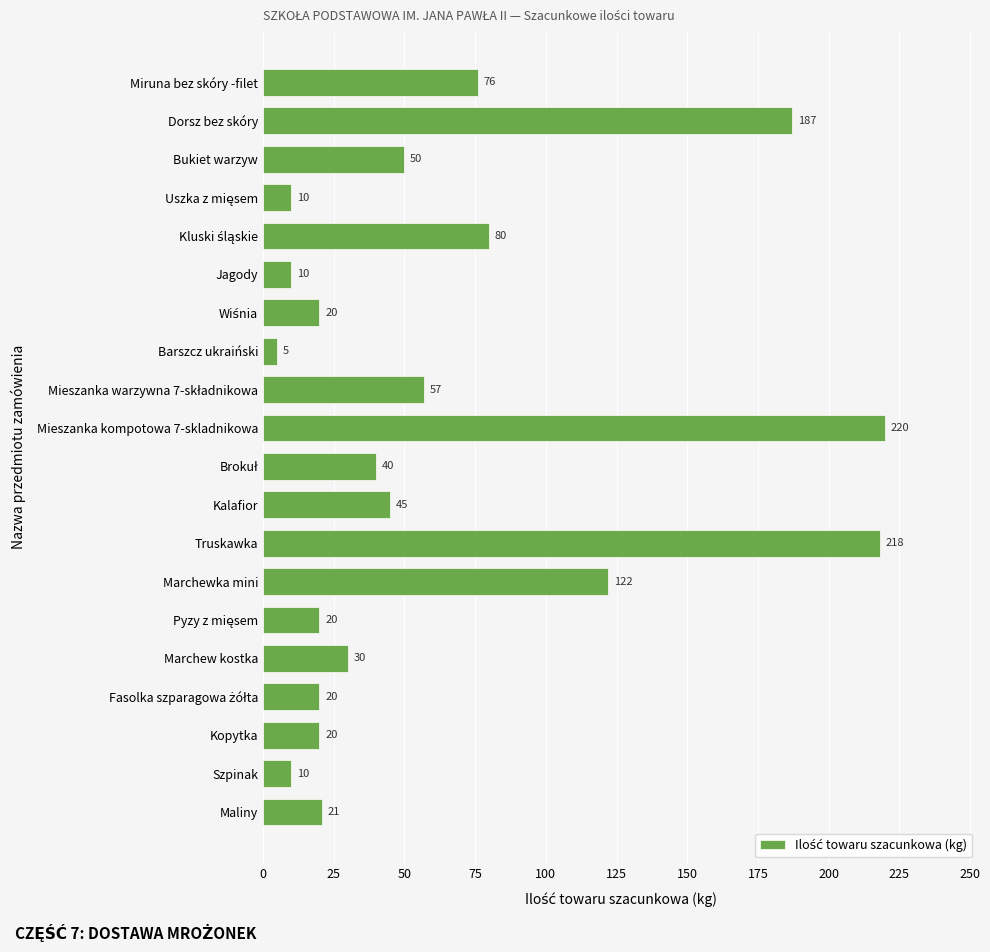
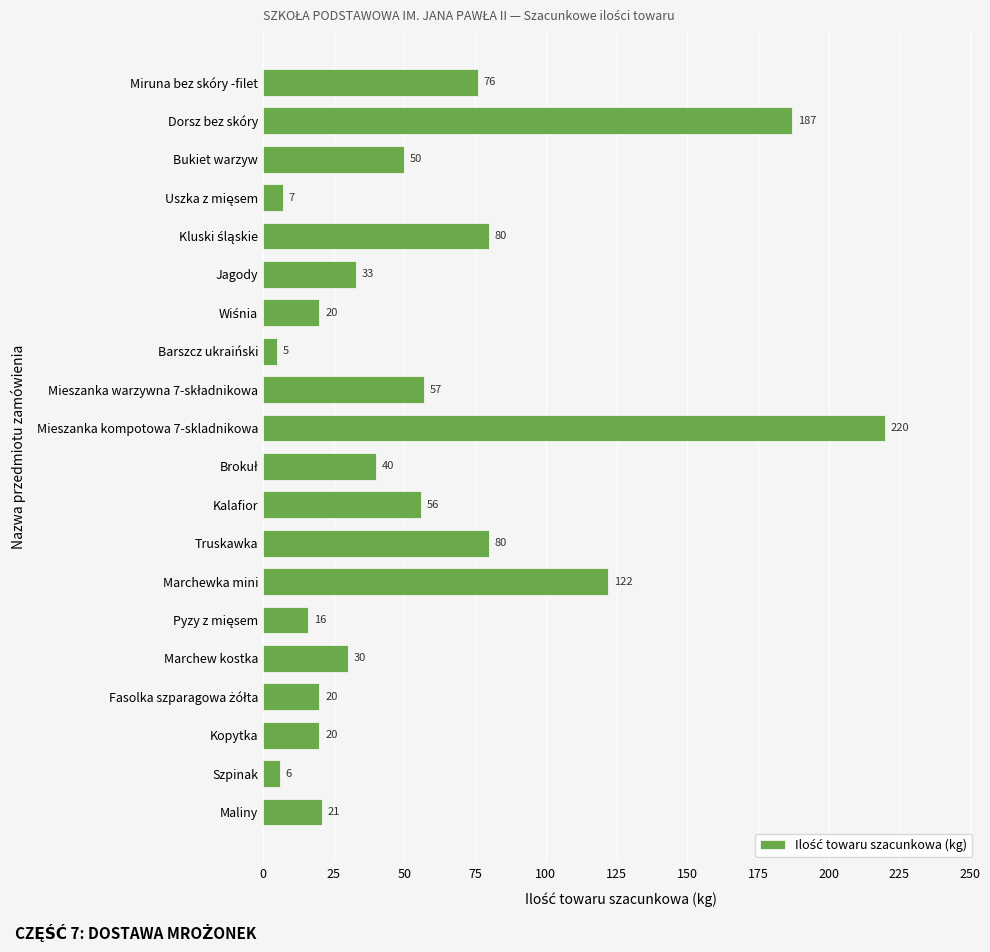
  {
    "Miruna bez skóry -filet": 76,
    "Dorsz bez skóry": 187,
    "Bukiet warzyw": 50,
-   "Uszka z mięsem": 10,
+   "Uszka z mięsem": 7,
    "Kluski śląskie": 80,
-   "Jagody": 10,
+   "Jagody": 33,
    "Wiśnia": 20,
    "Barszcz ukraiński": 5,
    "Mieszanka warzywna 7-składnikowa": 57,
    "Mieszanka kompotowa 7-skladnikowa": 220,
    "Brokuł": 40,
-   "Kalafior": 45,
-   "Truskawka": 218,
+   "Kalafior": 56,
+   "Truskawka": 80,
    "Marchewka mini": 122,
-   "Pyzy z mięsem": 20,
+   "Pyzy z mięsem": 16,
    "Marchew kostka": 30,
    "Fasolka szparagowa żółta": 20,
    "Kopytka": 20,
-   "Szpinak": 10,
+   "Szpinak": 6,
    "Maliny": 21
  }
